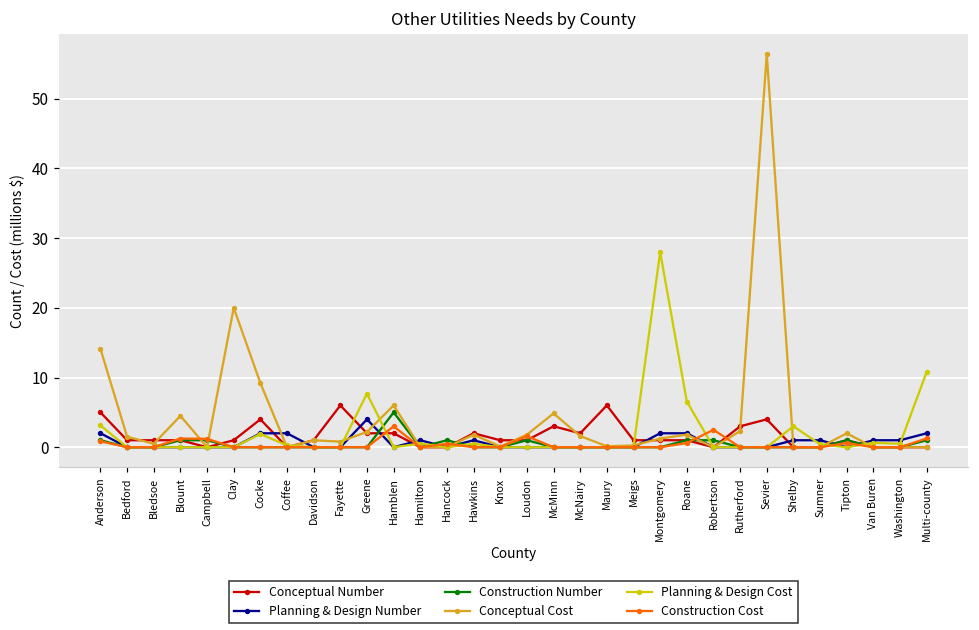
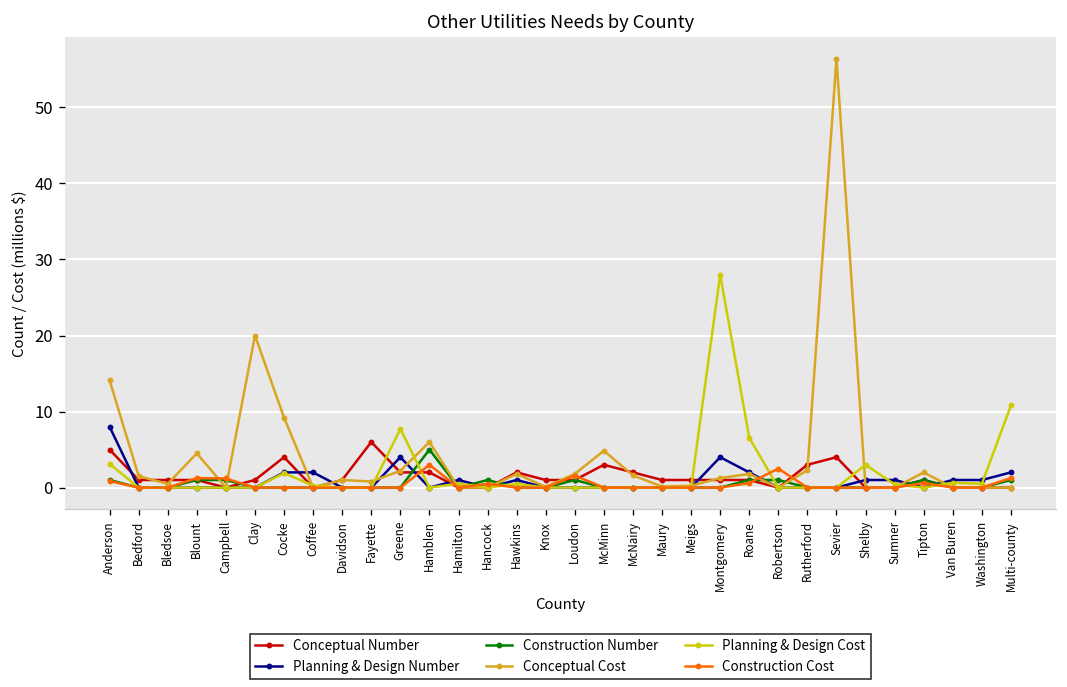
  {
    "Conceptual Number": {
      "Anderson": 5,
      "Bedford": 1,
      "Bledsoe": 1,
      "Clay": 1,
      "Cocke": 4,
      "Fayette": 6,
      "Hamblen": 2,
      "Knox": 1,
      "McMinn": 3,
-     "Maury": 6,
+     "Maury": 1,
      "Meigs": 1,
      "Rutherford": 3,
      "Sevier": 4
    },
    "Planning & Design Number": {
-     "Anderson": 2,
+     "Anderson": 8,
      "Coffee": 2,
      "Greene": 4,
      "Hamilton": 1,
      "Hawkins": 1,
-     "Montgomery": 2,
+     "Montgomery": 4,
      "Shelby": 1,
      "Sumner": 1,
      "Washington": 1,
      "Multi-county": 2
    },
    "Construction Number": {
      "Hamblen": 5,
      "Hancock": 1,
      "Robertson": 1
    },
    "Construction Cost": {
      "Hamblen": 3,
      "Hancock": 0,
      "Roane": 1,
      "Robertson": 3
    }
  }
